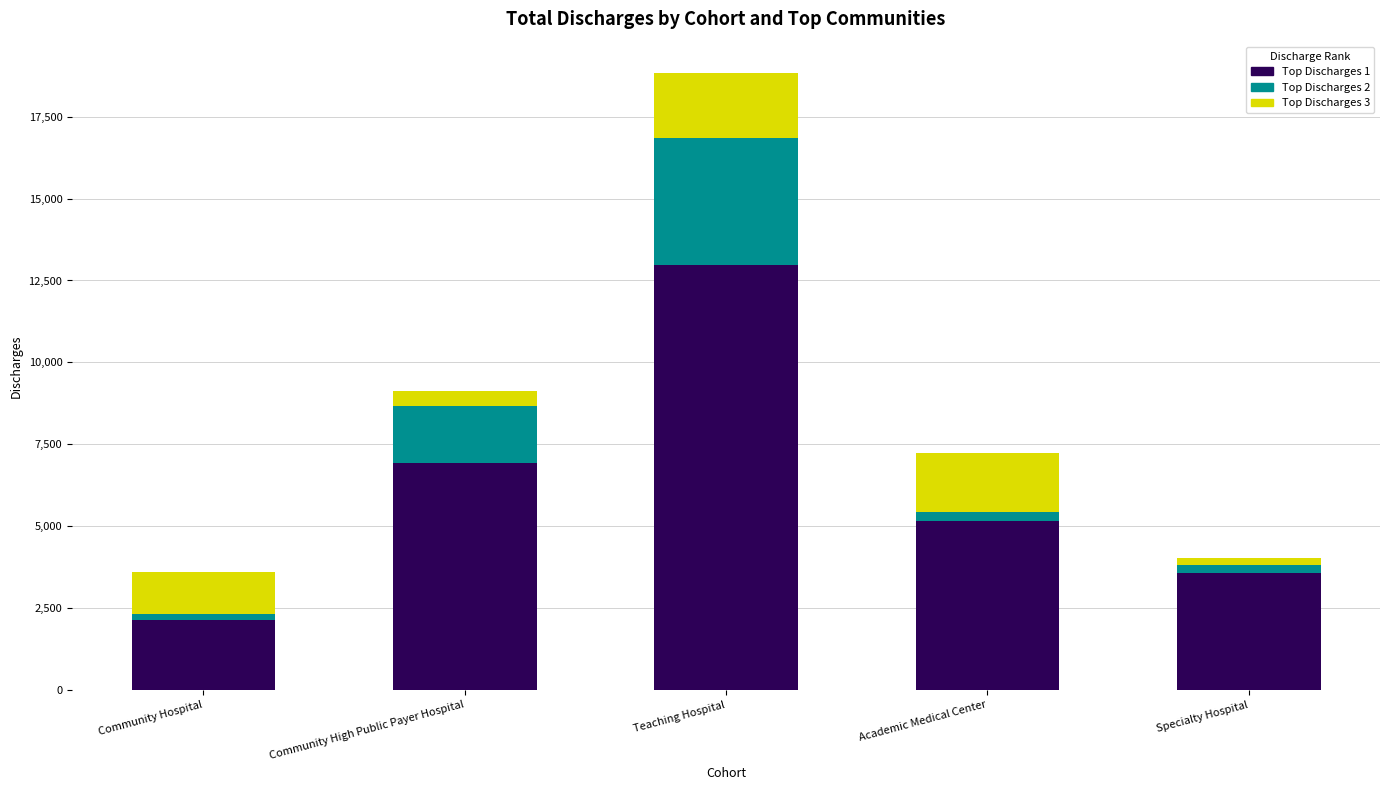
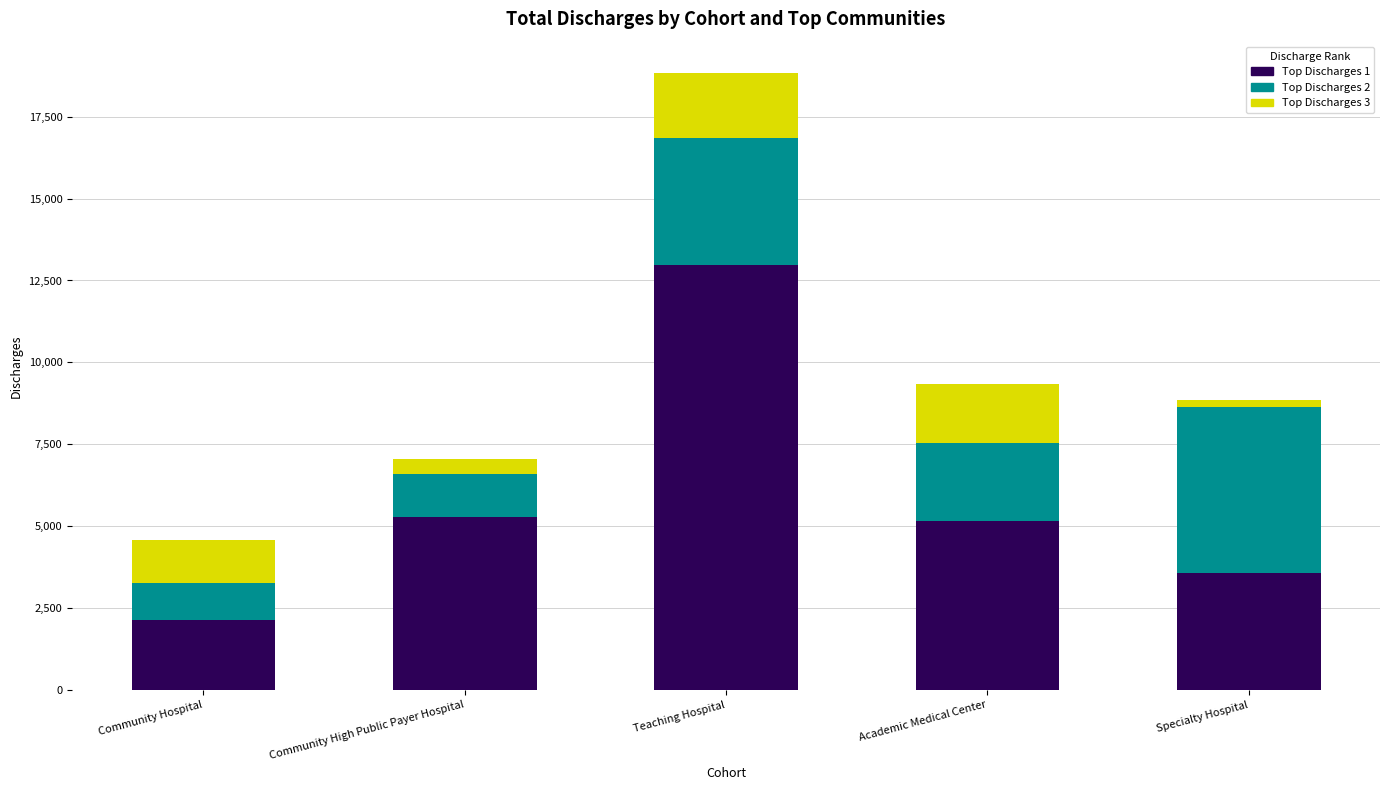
  {
    "Top Discharges 1": {
      "Community Hospital": "2,100",
-     "Community High Public Payer Hospital": "6,900",
+     "Community High Public Payer Hospital": "5,300",
      "Teaching Hospital": "13,000",
      "Academic Medical Center": "5,200",
      "Specialty Hospital": "3,600"
    },
    "Top Discharges 2": {
-     "Community Hospital": "200",
-     "Community High Public Payer Hospital": "1,800",
+     "Community Hospital": "1,100",
+     "Community High Public Payer Hospital": "1,300",
      "Teaching Hospital": "3,900",
-     "Academic Medical Center": "300",
-     "Specialty Hospital": "200"
+     "Academic Medical Center": "2,400",
+     "Specialty Hospital": "5,100"
    },
    "Top Discharges 3": {
      "Community Hospital": "1,300",
      "Community High Public Payer Hospital": "400",
      "Teaching Hospital": "2,000",
      "Academic Medical Center": "1,800",
      "Specialty Hospital": "200"
    }
  }
